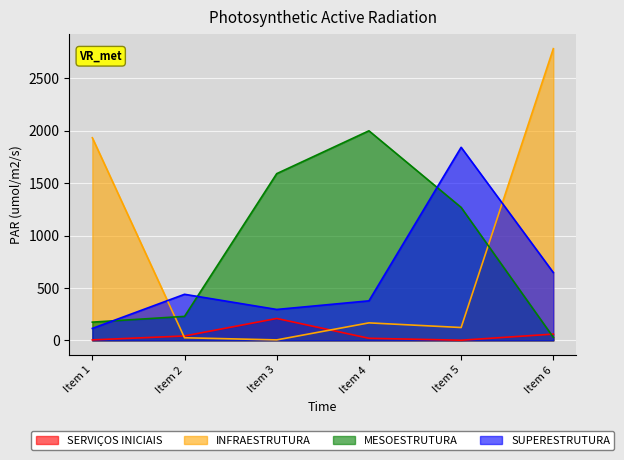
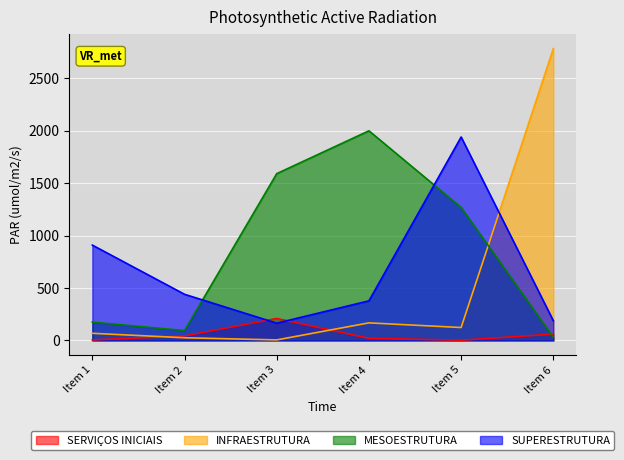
  {
    "SERVIÇOS INICIAIS": {
      "Item 1": 0,
      "Item 3": 210,
      "Item 4": 20,
      "Item 5": 0,
      "Item 6": 60
    },
    "INFRAESTRUTURA": {
-     "Item 1": 1930,
+     "Item 1": 70,
      "Item 3": 0,
      "Item 4": 170,
      "Item 5": 120,
      "Item 6": 2780
    },
    "MESOESTRUTURA": {
      "Item 1": 170,
-     "Item 2": 230,
+     "Item 2": 90,
      "Item 3": 1590,
      "Item 4": 2000,
      "Item 5": 1270,
      "Item 6": 30
    },
    "SUPERESTRUTURA": {
-     "Item 1": 110,
+     "Item 1": 910,
      "Item 2": 440,
-     "Item 3": 290,
+     "Item 3": 160,
      "Item 4": 380,
-     "Item 5": 1840,
-     "Item 6": 650
+     "Item 5": 1940,
+     "Item 6": 190
    }
  }
